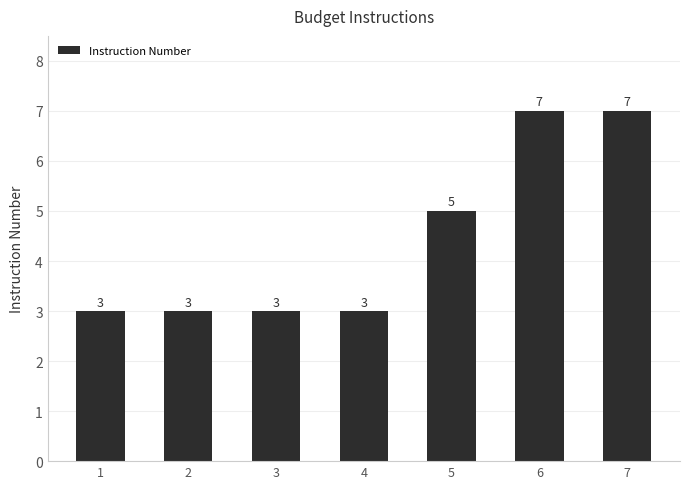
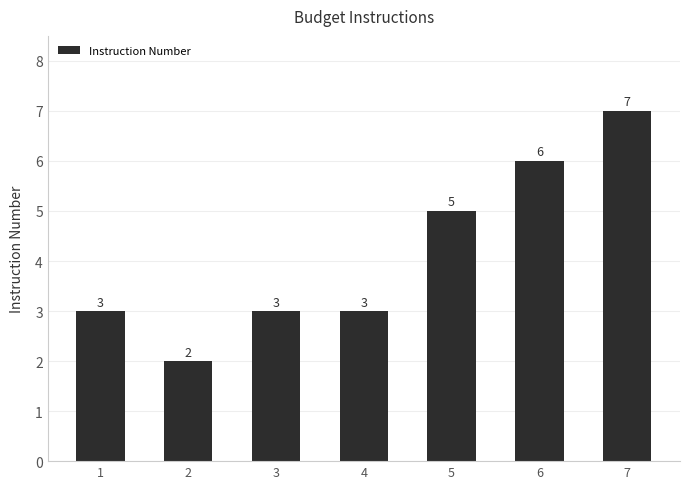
  {
    "1": 3,
-   "2": 3,
+   "2": 2,
    "3": 3,
    "4": 3,
    "5": 5,
-   "6": 7,
+   "6": 6,
    "7": 7
  }
